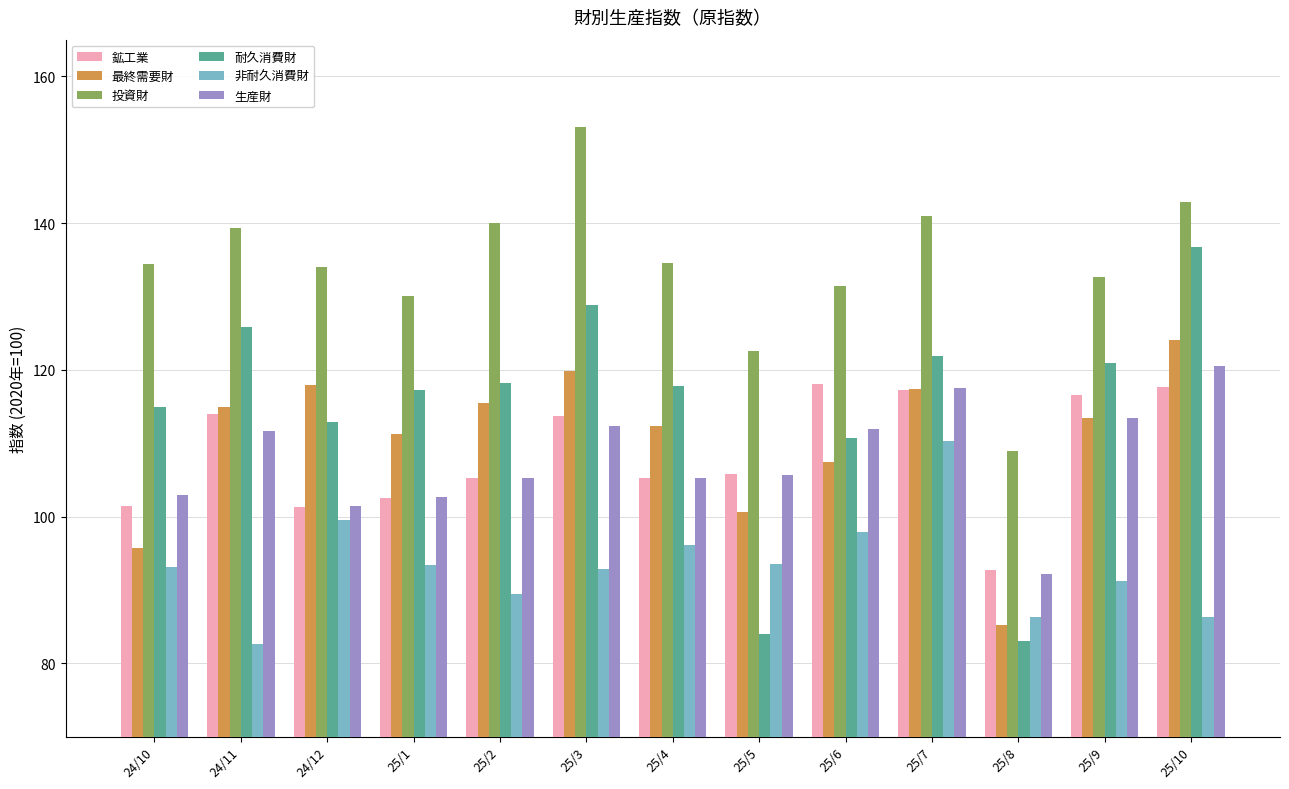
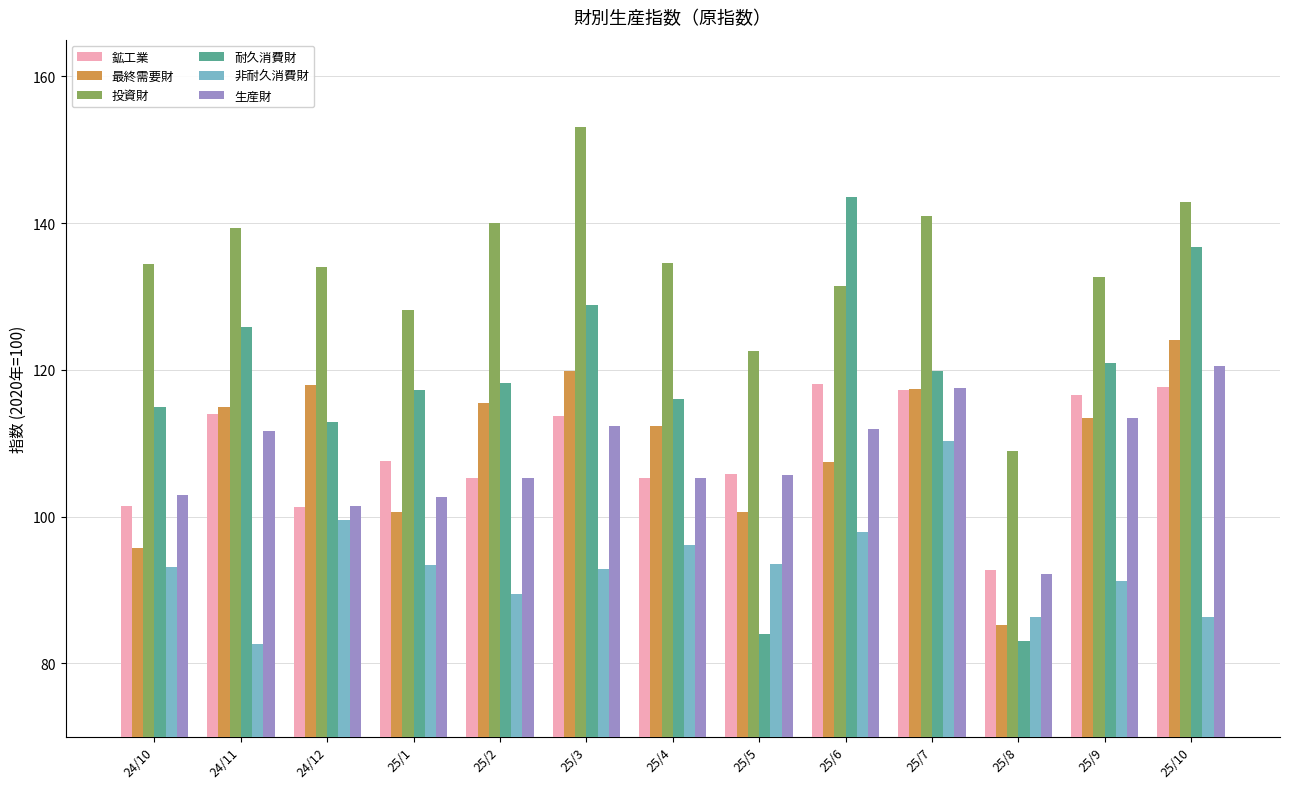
  {
    "鉱工業": {
      "24/10": 102,
      "24/11": 114,
      "24/12": 101,
-     "25/1": 103,
+     "25/1": 108,
      "25/2": 105,
      "25/3": 114,
      "25/4": 105,
      "25/5": 106,
      "25/6": 118,
      "25/7": 117,
      "25/8": 93,
      "25/9": 117,
      "25/10": 118
    },
    "最終需要財": {
      "24/10": 96,
      "24/11": 115,
      "24/12": 118,
-     "25/1": 111,
+     "25/1": 101,
      "25/2": 116,
      "25/3": 120,
      "25/4": 112,
      "25/5": 101,
      "25/6": 108,
      "25/7": 117,
      "25/8": 85,
      "25/9": 114,
      "25/10": 124
    },
    "投資財": {
      "24/10": 134,
      "24/11": 139,
      "24/12": 134,
-     "25/1": 130,
+     "25/1": 128,
      "25/2": 140,
      "25/3": 153,
      "25/4": 135,
      "25/5": 123,
      "25/6": 132,
      "25/7": 141,
      "25/8": 109,
      "25/9": 133,
      "25/10": 143
    },
    "耐久消費財": {
      "24/10": 115,
      "24/11": 126,
      "24/12": 113,
      "25/1": 117,
      "25/2": 118,
      "25/3": 129,
-     "25/4": 118,
+     "25/4": 116,
      "25/5": 84,
-     "25/6": 111,
-     "25/7": 122,
+     "25/6": 144,
+     "25/7": 120,
      "25/8": 83,
      "25/9": 121,
      "25/10": 137
    }
  }
